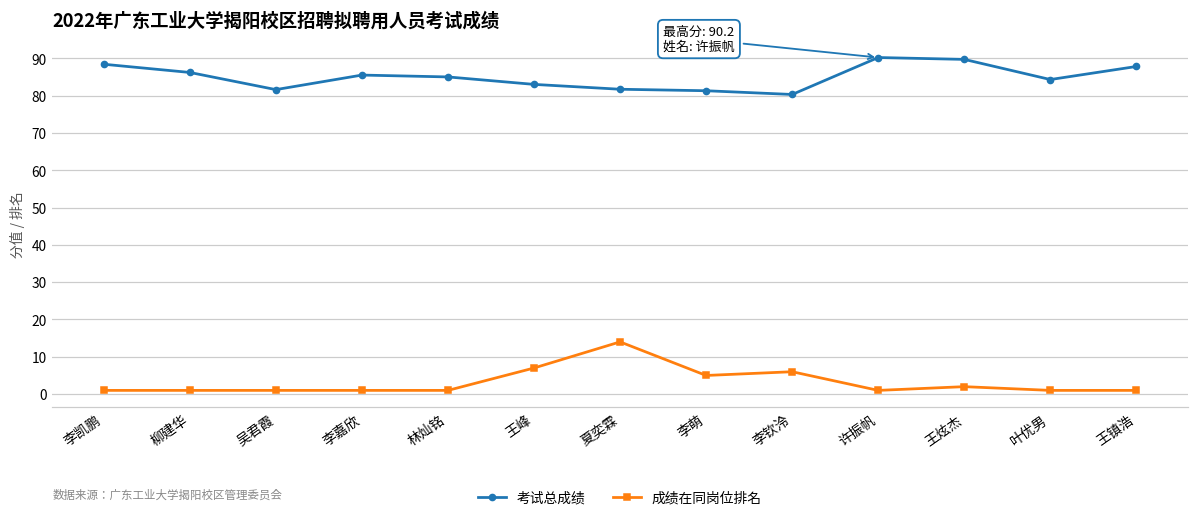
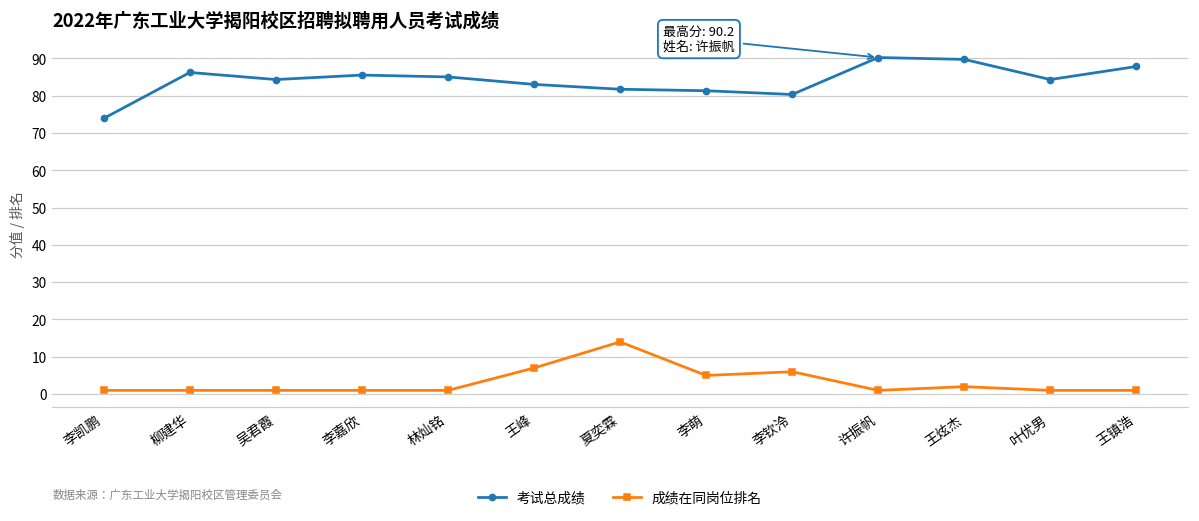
  {
    "考试总成绩": {
-     "李凯鹏": 88,
+     "李凯鹏": 74,
      "柳建华": 86,
-     "吴君霞": 82,
+     "吴君霞": 84,
      "李嘉欣": 86,
      "林灿铭": 85,
      "王峰": 83,
      "夏奕霖": 82,
      "李萌": 81,
      "李钦泠": 80,
      "王炫杰": 90,
      "叶优男": 84,
      "王镇浩": 88
    },
    "成绩在同岗位排名": {
      "李凯鹏": 1,
      "柳建华": 1,
      "吴君霞": 1,
      "李嘉欣": 1,
      "林灿铭": 1,
      "王峰": 7,
      "夏奕霖": 14,
      "李萌": 5,
      "李钦泠": 6,
      "许振帆": 1,
      "王炫杰": 2,
      "叶优男": 1,
      "王镇浩": 1
    }
  }
